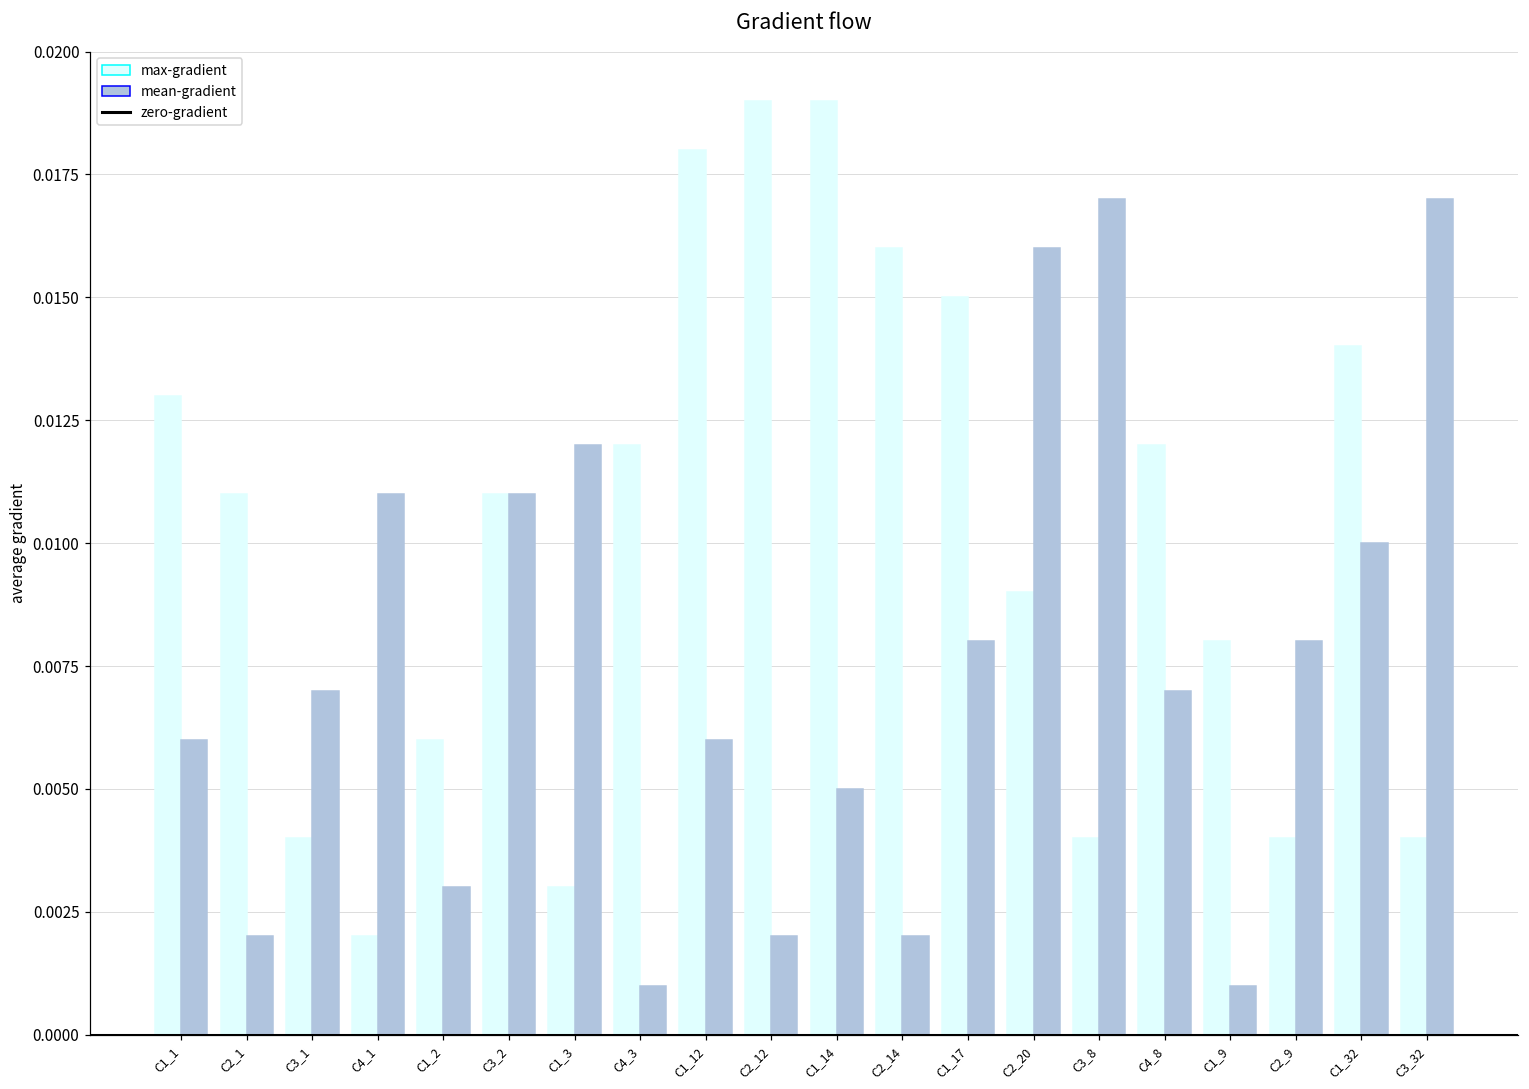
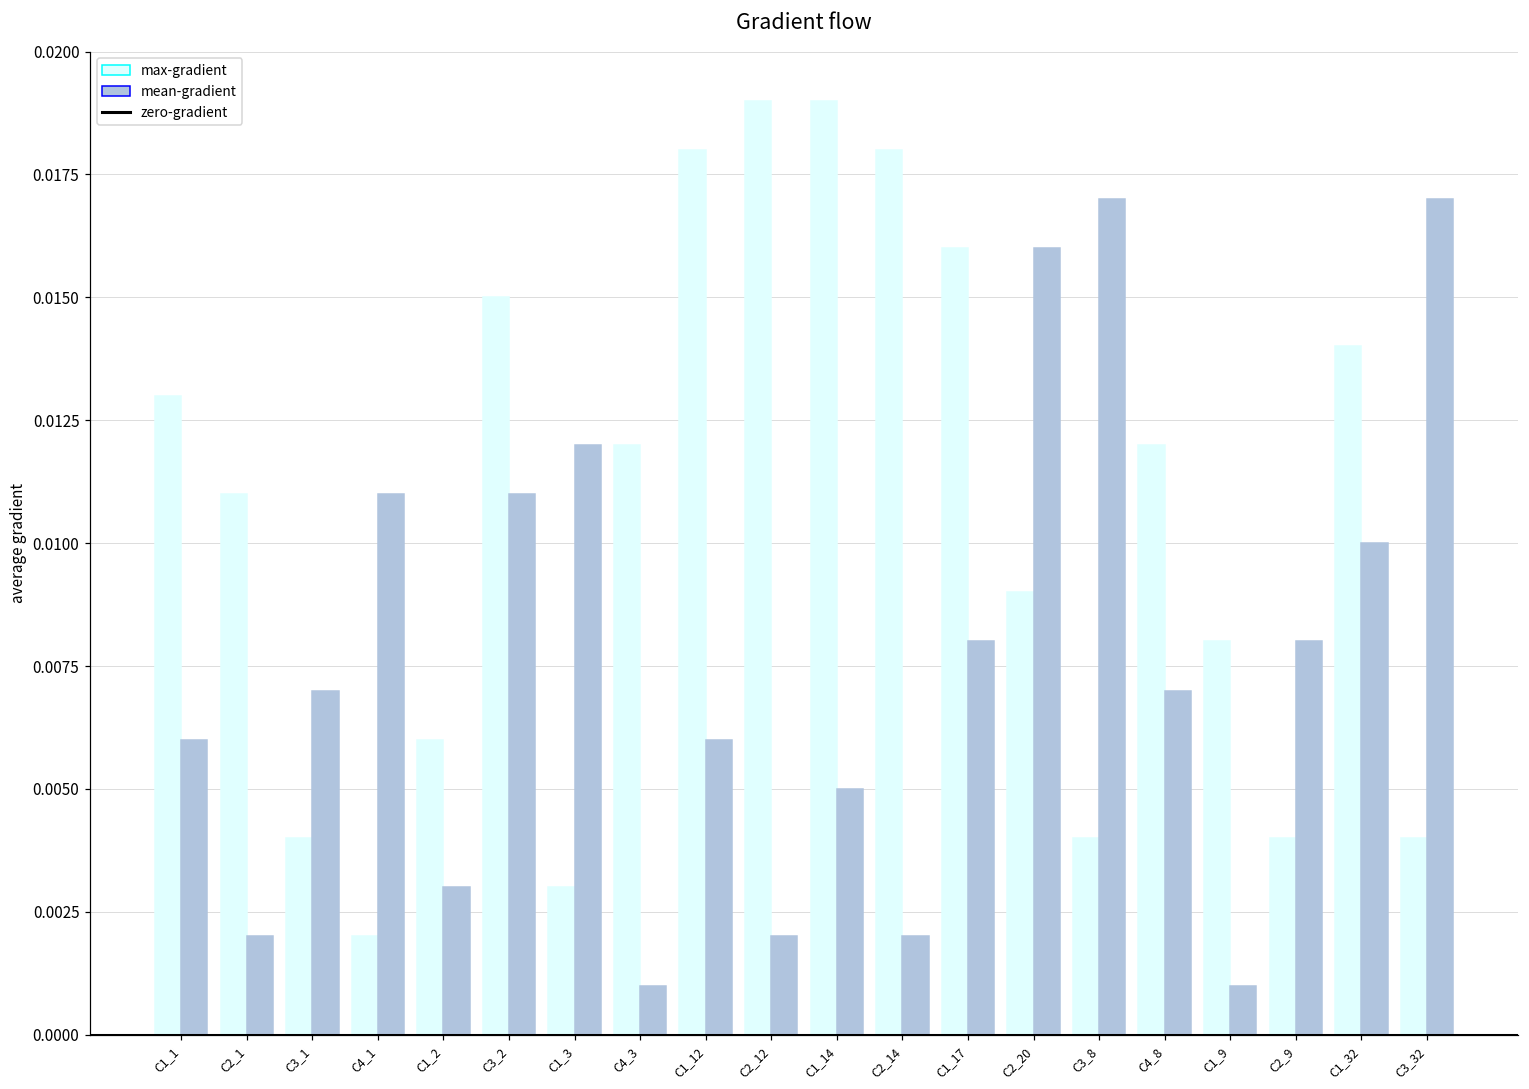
  {
    "max-gradient": {
      "C1_1": 0.0130,
      "C2_1": 0.0110,
      "C3_1": 0.0040,
      "C4_1": 0.0020,
      "C1_2": 0.0060,
-     "C3_2": 0.0110,
+     "C3_2": 0.0150,
      "C1_3": 0.0030,
      "C4_3": 0.0120,
      "C1_12": 0.0180,
      "C2_12": 0.0190,
      "C1_14": 0.0190,
-     "C2_14": 0.0160,
-     "C1_17": 0.0150,
+     "C2_14": 0.0180,
+     "C1_17": 0.0160,
      "C2_20": 0.0090,
      "C3_8": 0.0040,
      "C4_8": 0.0120,
      "C1_9": 0.0080,
      "C2_9": 0.0040,
      "C1_32": 0.0140,
      "C3_32": 0.0040
    },
    "mean-gradient": {
      "C1_1": 0.0060,
      "C2_1": 0.0020,
      "C3_1": 0.0070,
      "C4_1": 0.0110,
      "C1_2": 0.0030,
      "C3_2": 0.0110,
      "C1_3": 0.0120,
      "C4_3": 0.0010,
      "C1_12": 0.0060,
      "C2_12": 0.0020,
      "C1_14": 0.0050,
      "C2_14": 0.0020,
      "C1_17": 0.0080,
      "C2_20": 0.0160,
      "C3_8": 0.0170,
      "C4_8": 0.0070,
      "C1_9": 0.0010,
      "C2_9": 0.0080,
      "C1_32": 0.0100,
      "C3_32": 0.0170
    }
  }
